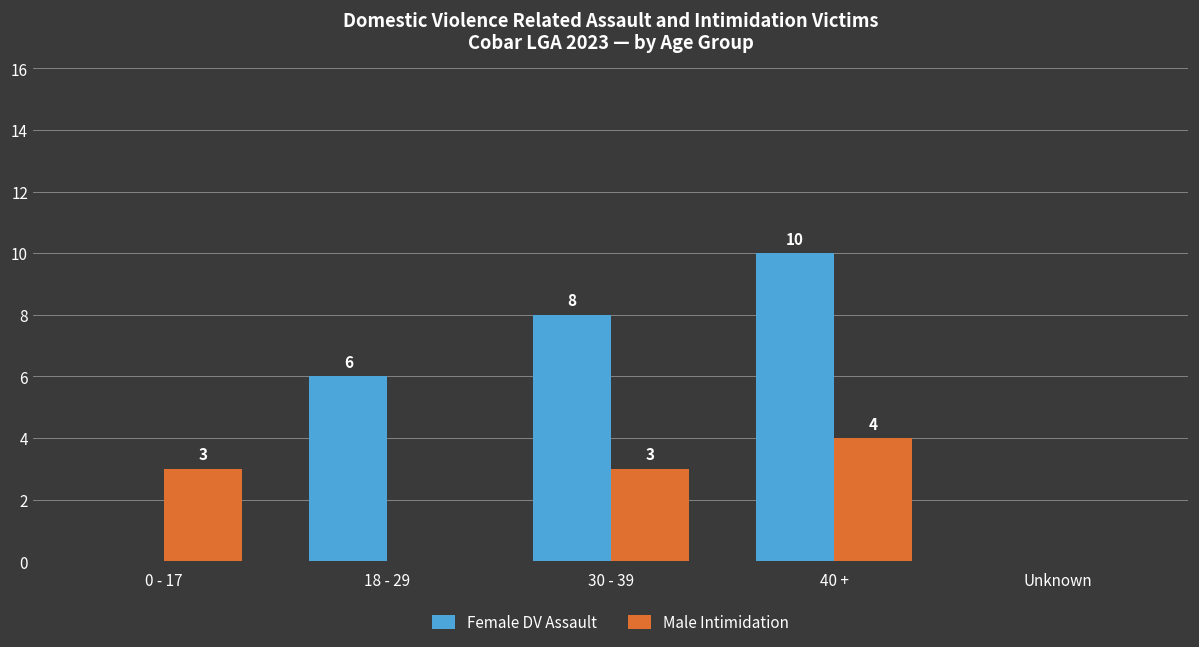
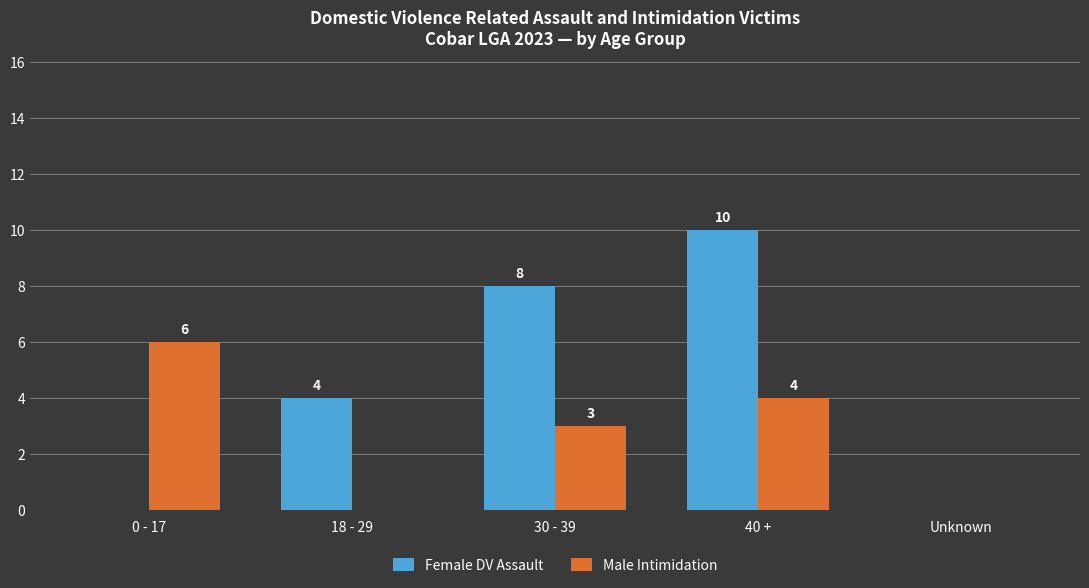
  {
    "Female DV Assault": {
-     "18 - 29": 6,
+     "18 - 29": 4,
      "30 - 39": 8,
      "40 +": 10
    },
    "Male Intimidation": {
-     "0 - 17": 3,
+     "0 - 17": 6,
      "30 - 39": 3,
      "40 +": 4
    }
  }
